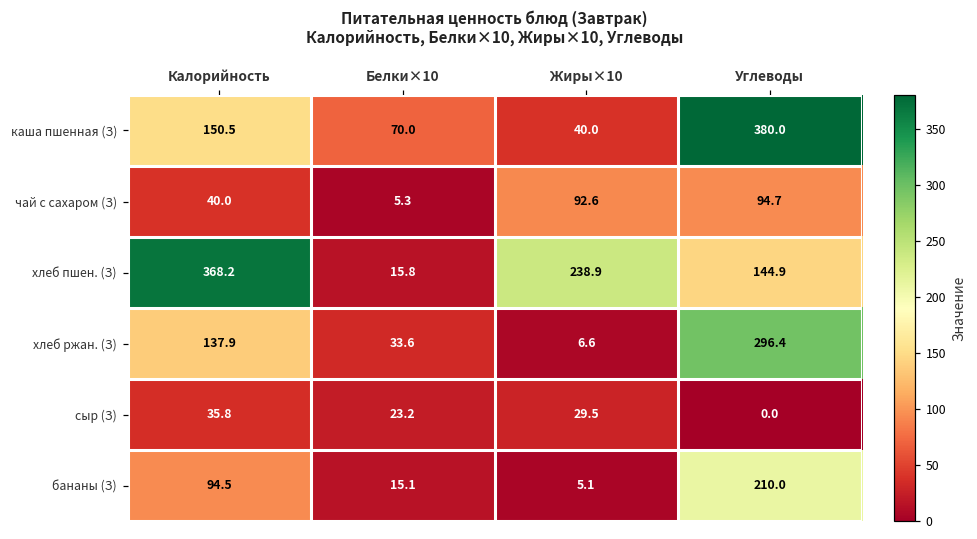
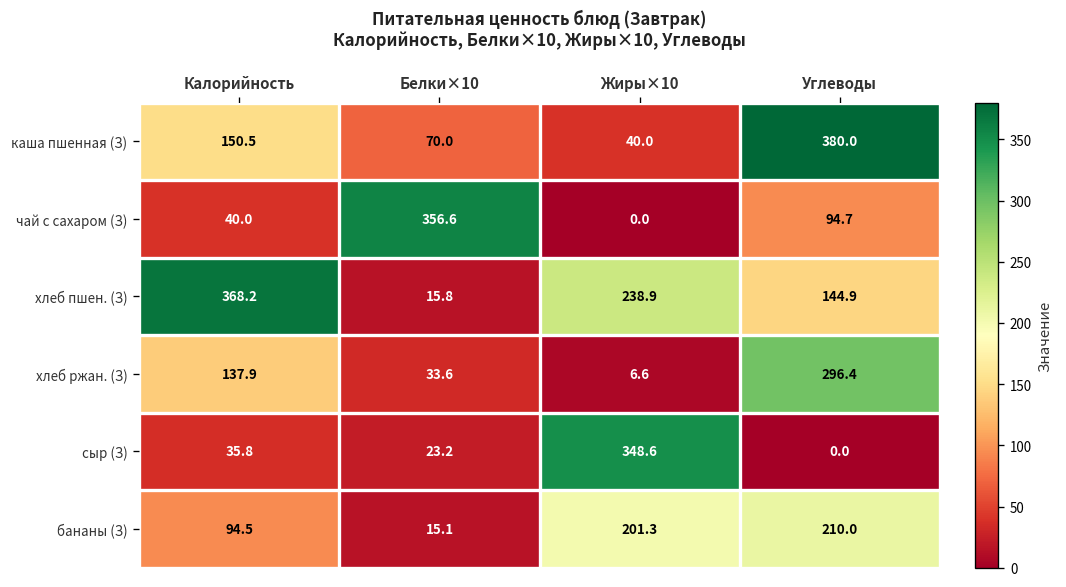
  {
    "каша пшенная (З)": {
      "Калорийность": 150.5,
      "Белки×10": 70.0,
      "Жиры×10": 40.0,
      "Углеводы": 380.0
    },
    "чай с сахаром (З)": {
      "Калорийность": 40.0,
-     "Белки×10": 5.3,
-     "Жиры×10": 92.6,
+     "Белки×10": 356.6,
+     "Жиры×10": 0.0,
      "Углеводы": 94.7
    },
    "хлеб пшен. (З)": {
      "Калорийность": 368.2,
      "Белки×10": 15.8,
      "Жиры×10": 238.9,
      "Углеводы": 144.9
    },
    "хлеб ржан. (З)": {
      "Калорийность": 137.9,
      "Белки×10": 33.6,
      "Жиры×10": 6.6,
      "Углеводы": 296.4
    },
    "сыр (З)": {
      "Калорийность": 35.8,
      "Белки×10": 23.2,
-     "Жиры×10": 29.5,
+     "Жиры×10": 348.6,
      "Углеводы": 0.0
    },
    "бананы (З)": {
      "Калорийность": 94.5,
      "Белки×10": 15.1,
-     "Жиры×10": 5.1,
+     "Жиры×10": 201.3,
      "Углеводы": 210.0
    }
  }
